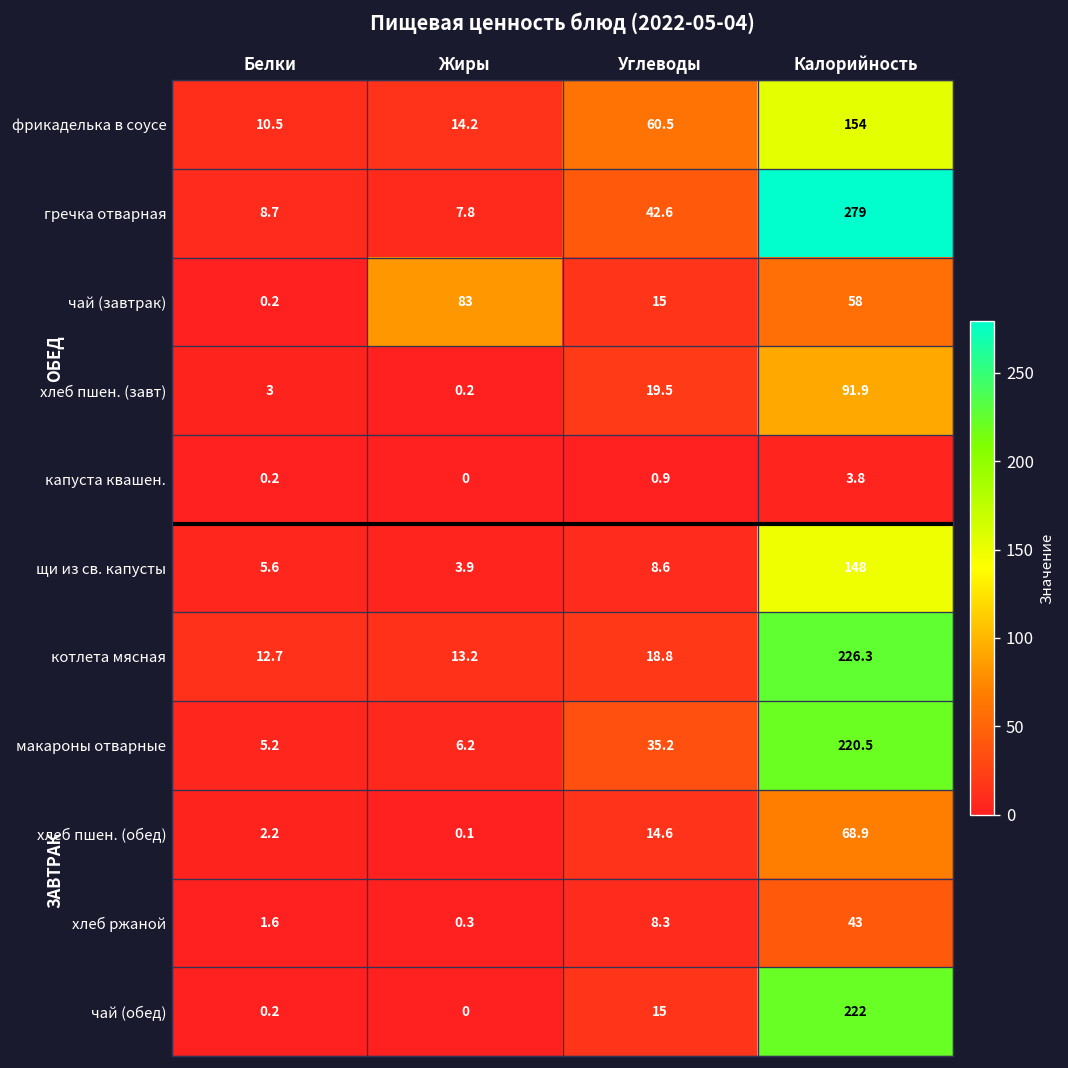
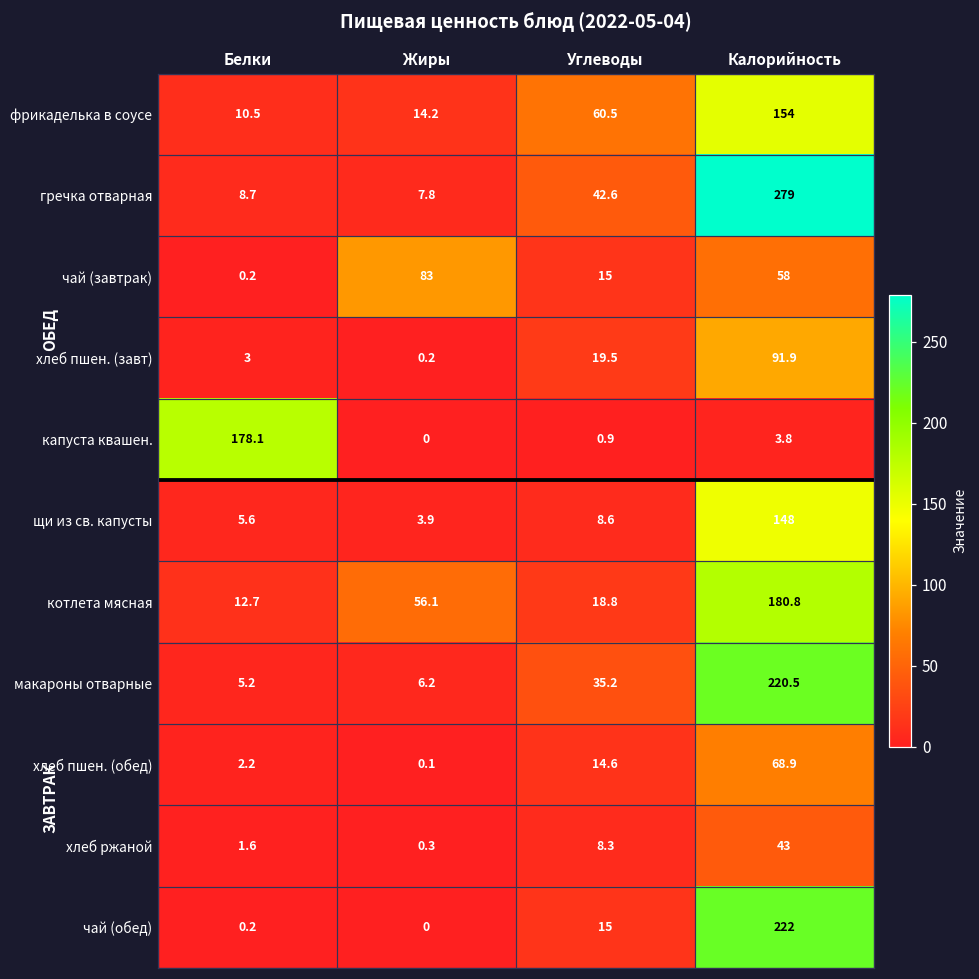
  {
    "фрикаделька в соусе": {
      "Белки": 10.5,
      "Жиры": 14.2,
      "Углеводы": 60.5,
      "Калорийность": 154
    },
    "гречка отварная": {
      "Белки": 8.7,
      "Жиры": 7.8,
      "Углеводы": 42.6,
      "Калорийность": 279
    },
    "чай (завтрак)": {
      "Белки": 0.2,
      "Жиры": 83,
      "Углеводы": 15,
      "Калорийность": 58
    },
    "хлеб пшен. (завт)": {
      "Белки": 3,
      "Жиры": 0.2,
      "Углеводы": 19.5,
      "Калорийность": 91.9
    },
    "капуста квашен.": {
-     "Белки": 0.2,
+     "Белки": 178.1,
      "Жиры": 0,
      "Углеводы": 0.9,
      "Калорийность": 3.8
    },
    "щи из св. капусты": {
      "Белки": 5.6,
      "Жиры": 3.9,
      "Углеводы": 8.6,
      "Калорийность": 148
    },
    "котлета мясная": {
      "Белки": 12.7,
-     "Жиры": 13.2,
+     "Жиры": 56.1,
      "Углеводы": 18.8,
-     "Калорийность": 226.3
+     "Калорийность": 180.8
    },
    "макароны отварные": {
      "Белки": 5.2,
      "Жиры": 6.2,
      "Углеводы": 35.2,
      "Калорийность": 220.5
    },
    "хлеб пшен. (обед)": {
      "Белки": 2.2,
      "Жиры": 0.1,
      "Углеводы": 14.6,
      "Калорийность": 68.9
    },
    "хлеб ржаной": {
      "Белки": 1.6,
      "Жиры": 0.3,
      "Углеводы": 8.3,
      "Калорийность": 43
    },
    "чай (обед)": {
      "Белки": 0.2,
      "Жиры": 0,
      "Углеводы": 15,
      "Калорийность": 222
    }
  }
